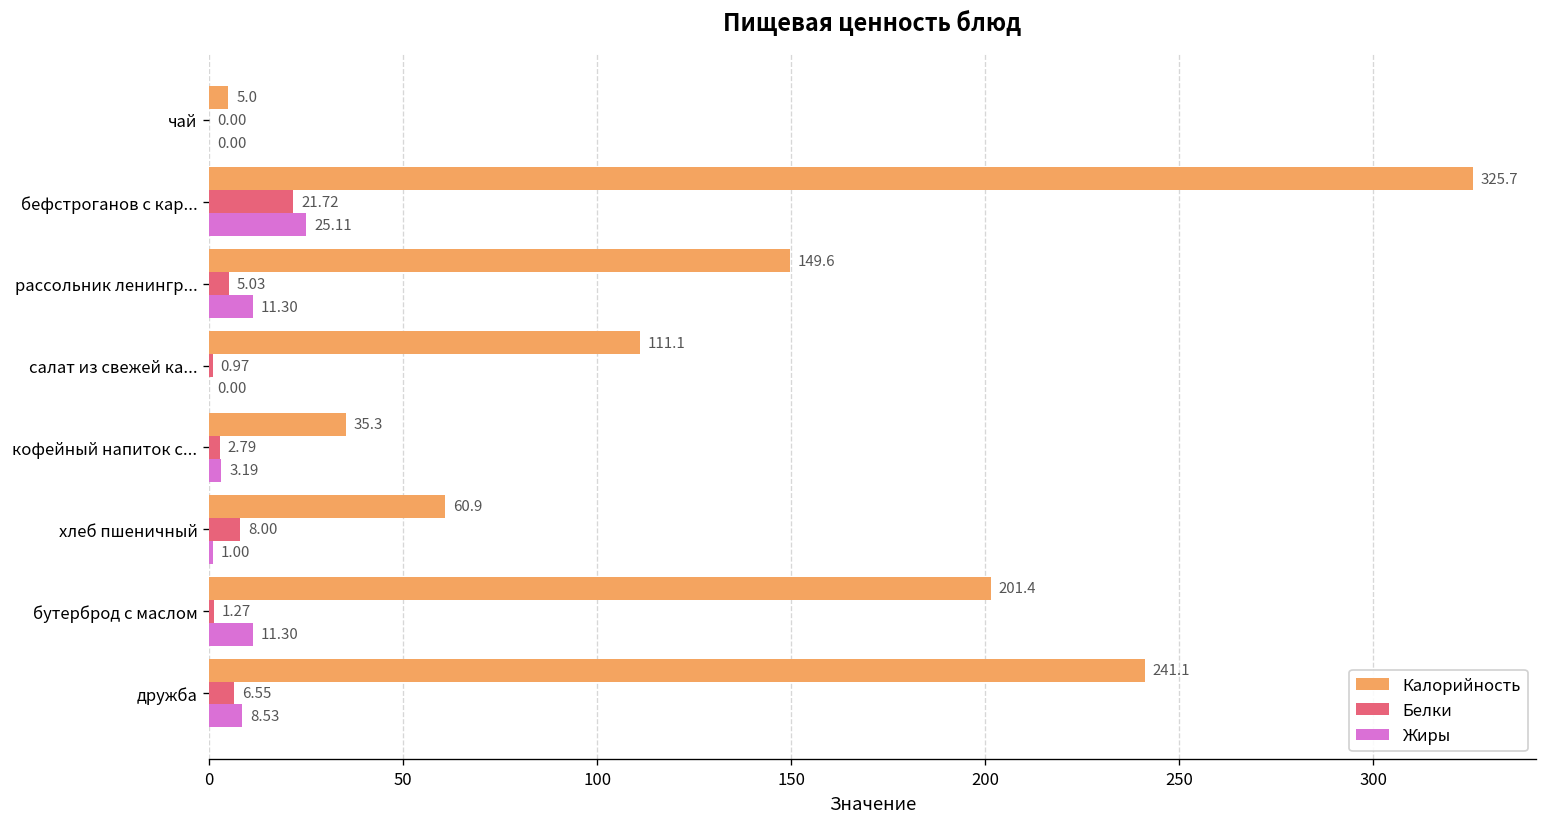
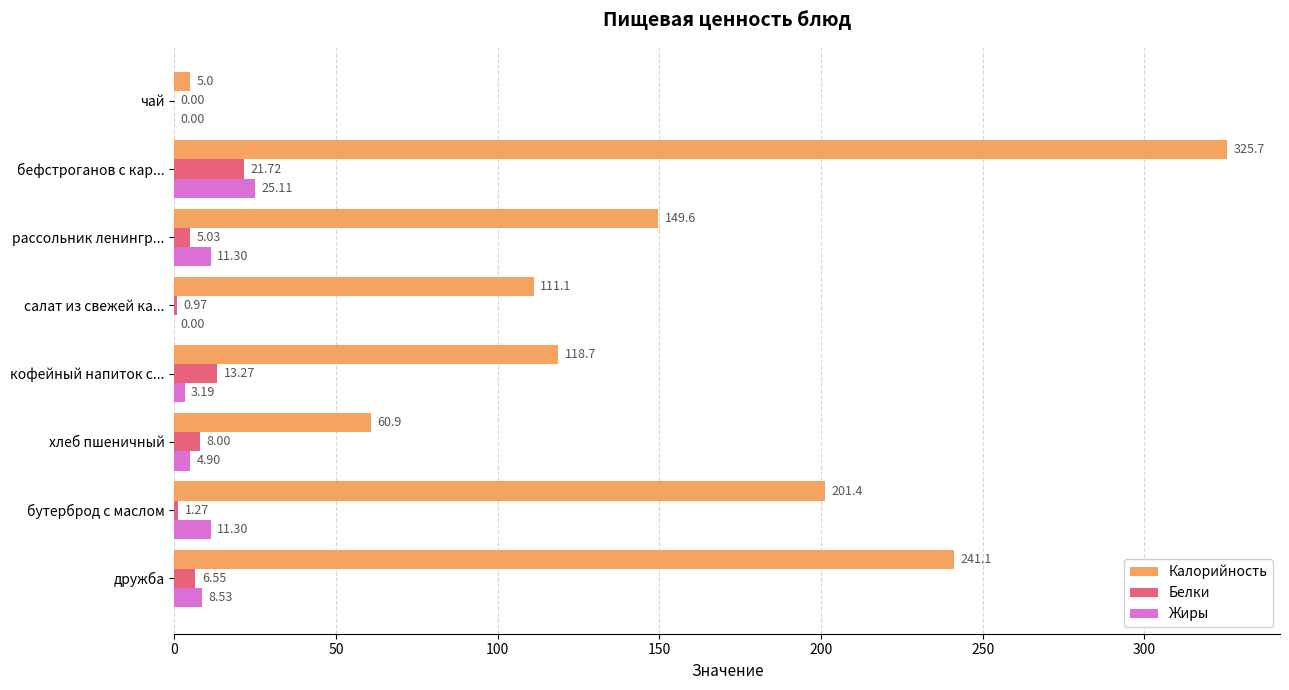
  {
    "Калорийность": {
      "чай": 5.0,
      "бефстроганов с кар...": 325.7,
      "рассольник ленингр...": 149.6,
      "салат из свежей ка...": 111.1,
-     "кофейный напиток с...": 35.3,
+     "кофейный напиток с...": 118.7,
      "хлеб пшеничный": 60.9,
      "бутерброд с маслом": 201.4,
      "дружба": 241.1
    },
    "Белки": {
      "чай": 0.00,
      "бефстроганов с кар...": 21.72,
      "рассольник ленингр...": 5.03,
      "салат из свежей ка...": 0.97,
-     "кофейный напиток с...": 2.79,
+     "кофейный напиток с...": 13.27,
      "хлеб пшеничный": 8.00,
      "бутерброд с маслом": 1.27,
      "дружба": 6.55
    },
    "Жиры": {
      "чай": 0.00,
      "бефстроганов с кар...": 25.11,
      "рассольник ленингр...": 11.30,
      "салат из свежей ка...": 0.00,
      "кофейный напиток с...": 3.19,
-     "хлеб пшеничный": 1.00,
+     "хлеб пшеничный": 4.90,
      "бутерброд с маслом": 11.30,
      "дружба": 8.53
    }
  }
